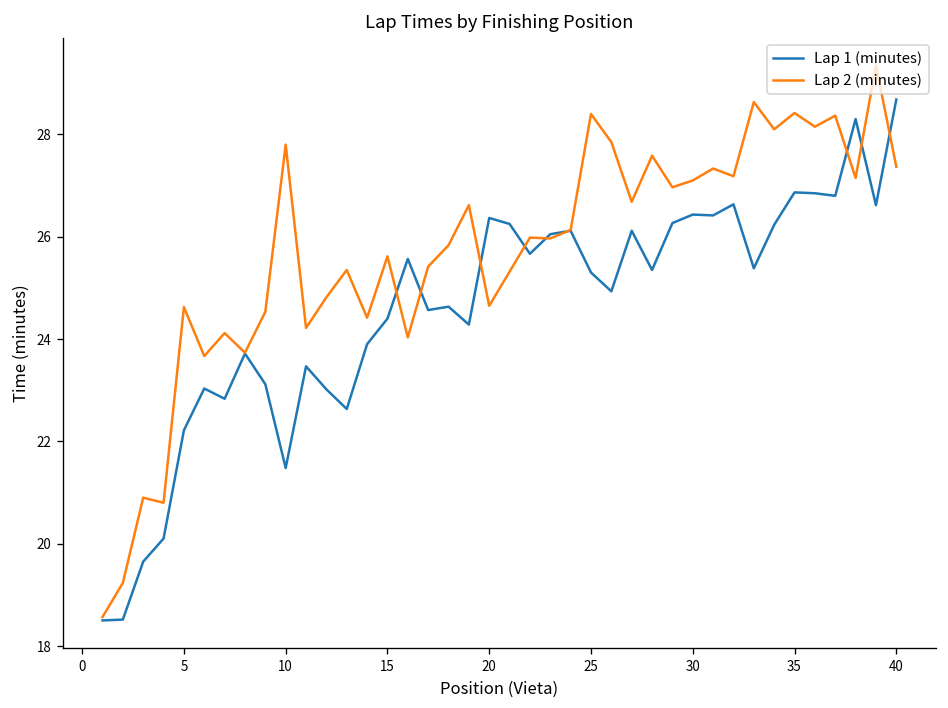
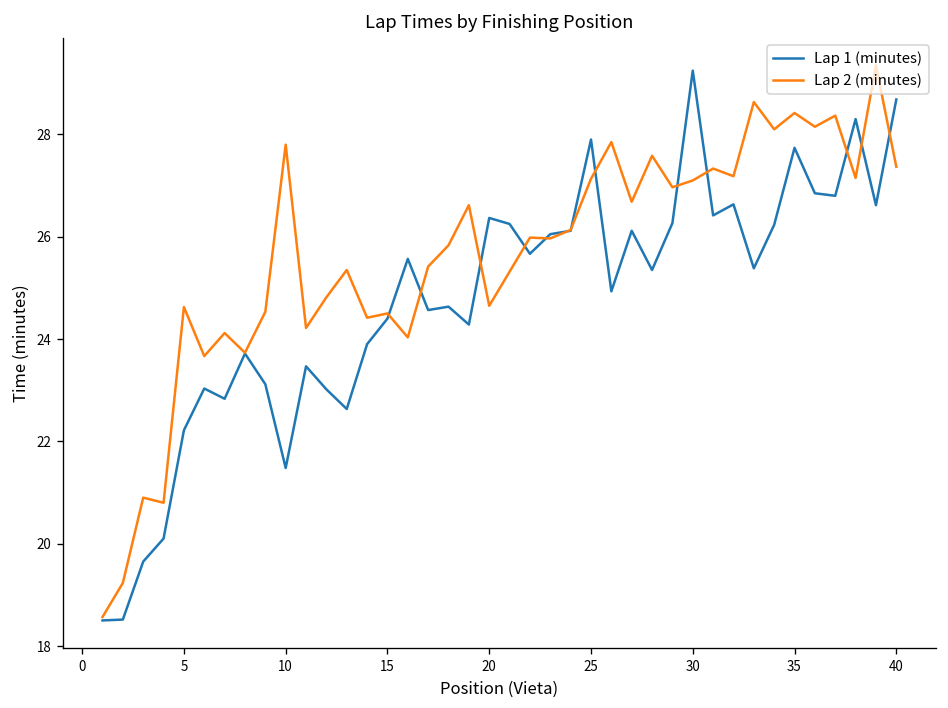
  {
    "Lap 1 (minutes)": {
      "5": 22.2,
      "10": 21.5,
      "15": 24.4,
      "20": 26.4,
-     "25": 25.3,
-     "30": 26.4,
-     "35": 26.9,
+     "25": 27.9,
+     "30": 29.2,
+     "35": 27.7,
      "40": 28.7
    },
    "Lap 2 (minutes)": {
      "5": 24.6,
      "10": 27.8,
-     "15": 25.6,
+     "15": 24.5,
      "20": 24.7,
-     "25": 28.4,
+     "25": 27.1,
      "30": 27.1,
      "35": 28.4,
      "40": 27.4
    }
  }
